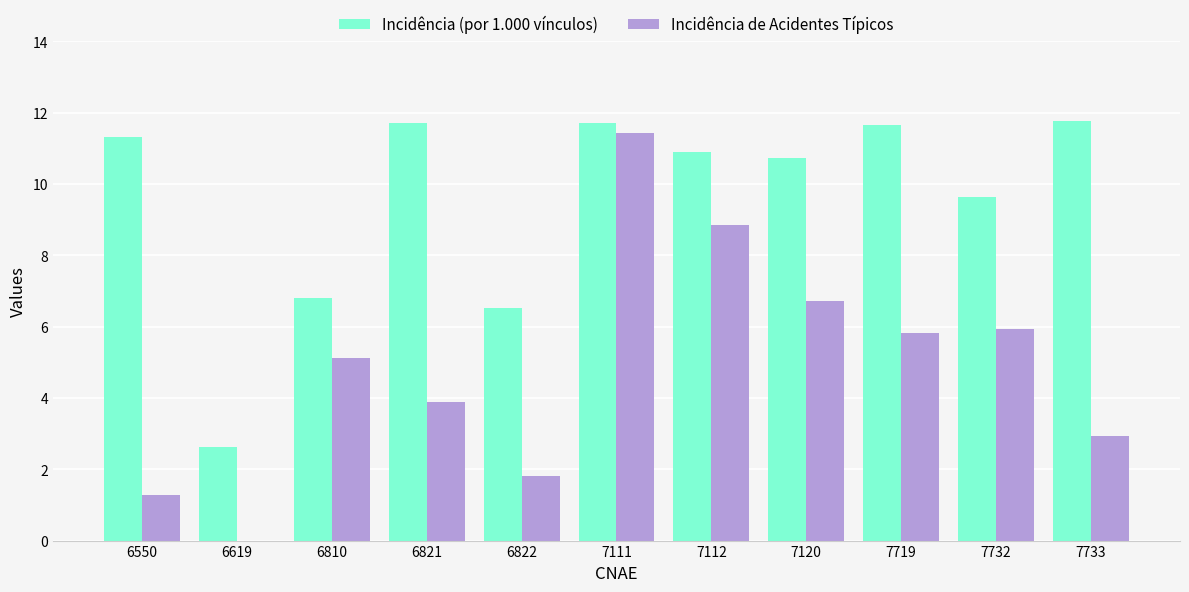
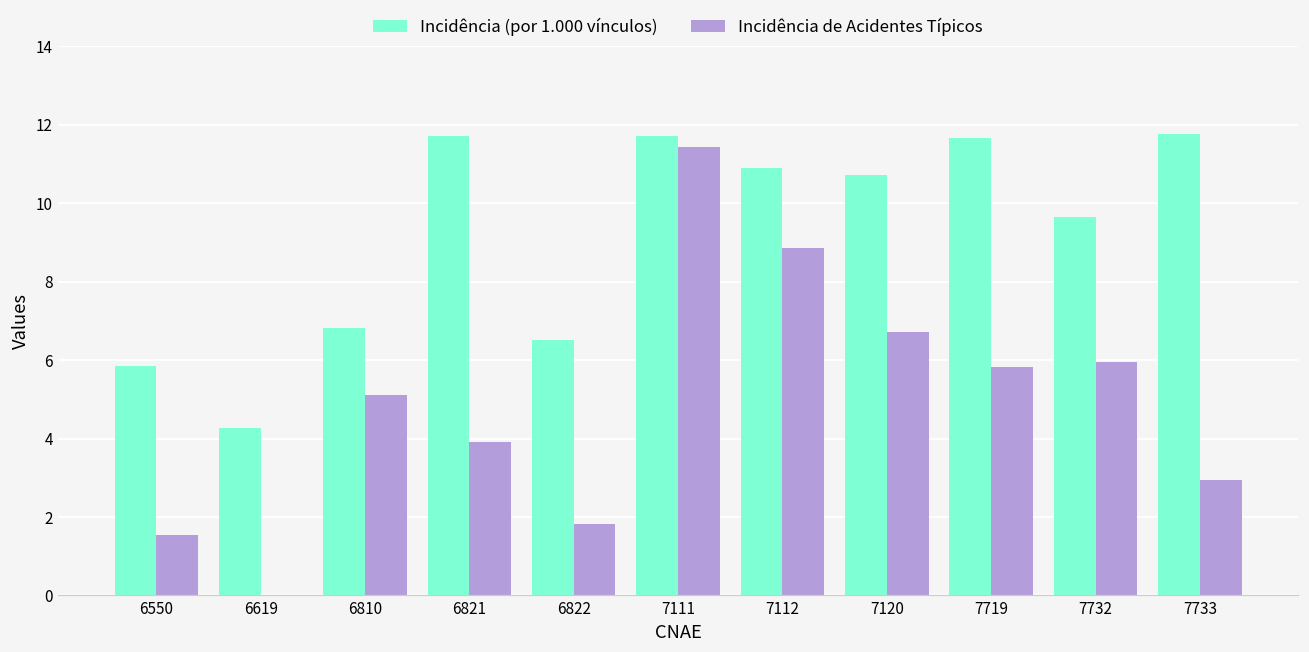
  {
    "Incidência (por 1.000 vínculos)": {
-     "6550": 11.3,
-     "6619": 2.6,
+     "6550": 5.9,
+     "6619": 4.3,
      "6810": 6.8,
      "6821": 11.7,
      "6822": 6.5,
      "7111": 11.7,
      "7112": 10.9,
      "7120": 10.7,
      "7719": 11.7,
      "7732": 9.6,
      "7733": 11.8
    },
    "Incidência de Acidentes Típicos": {
-     "6550": 1.3,
+     "6550": 1.5,
      "6619": 0.0,
      "6810": 5.1,
      "6821": 3.9,
      "6822": 1.8,
      "7111": 11.4,
      "7112": 8.9,
      "7120": 6.7,
      "7719": 5.8,
      "7732": 5.9,
      "7733": 2.9
    }
  }
